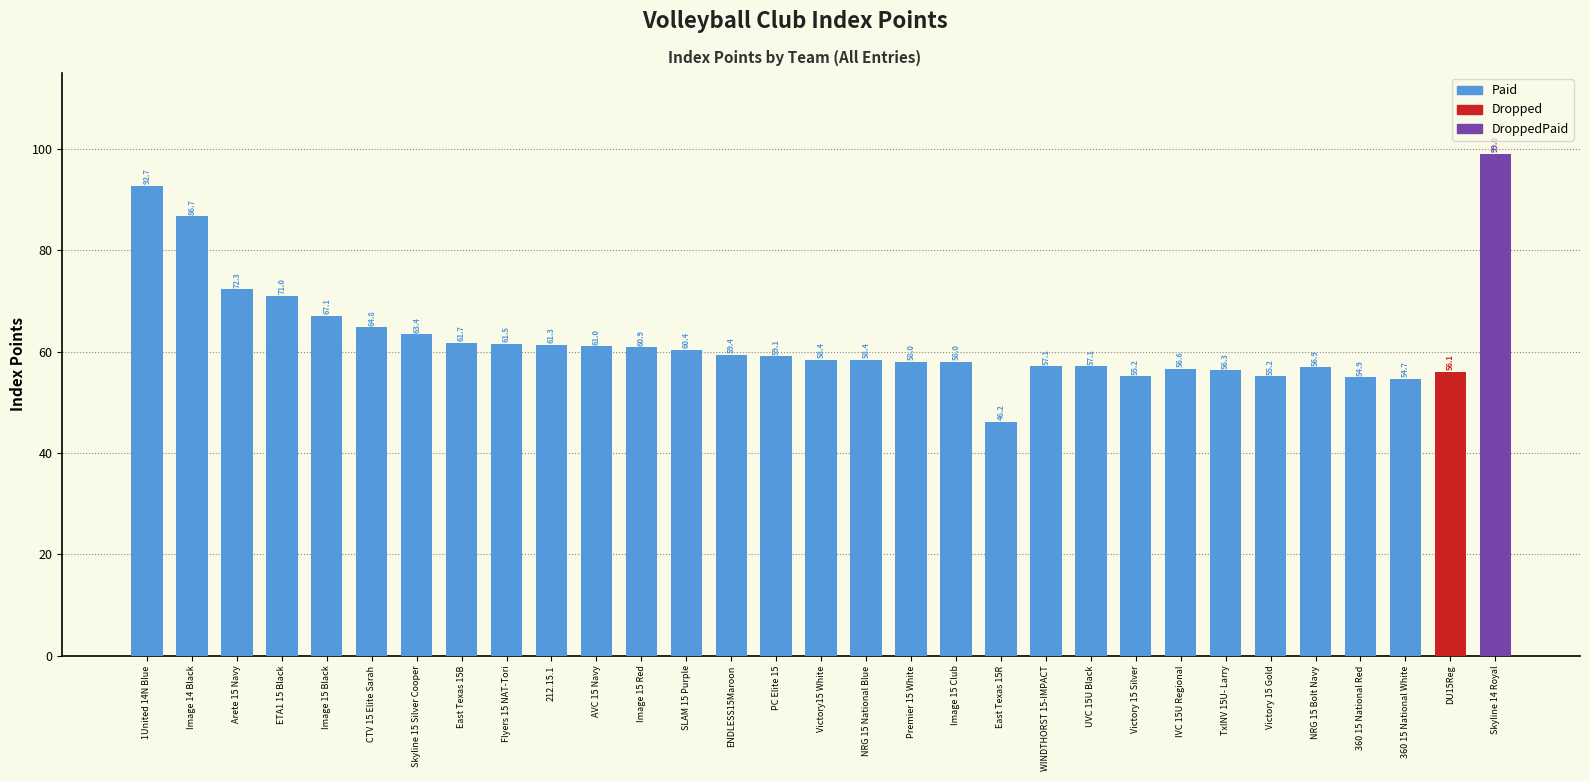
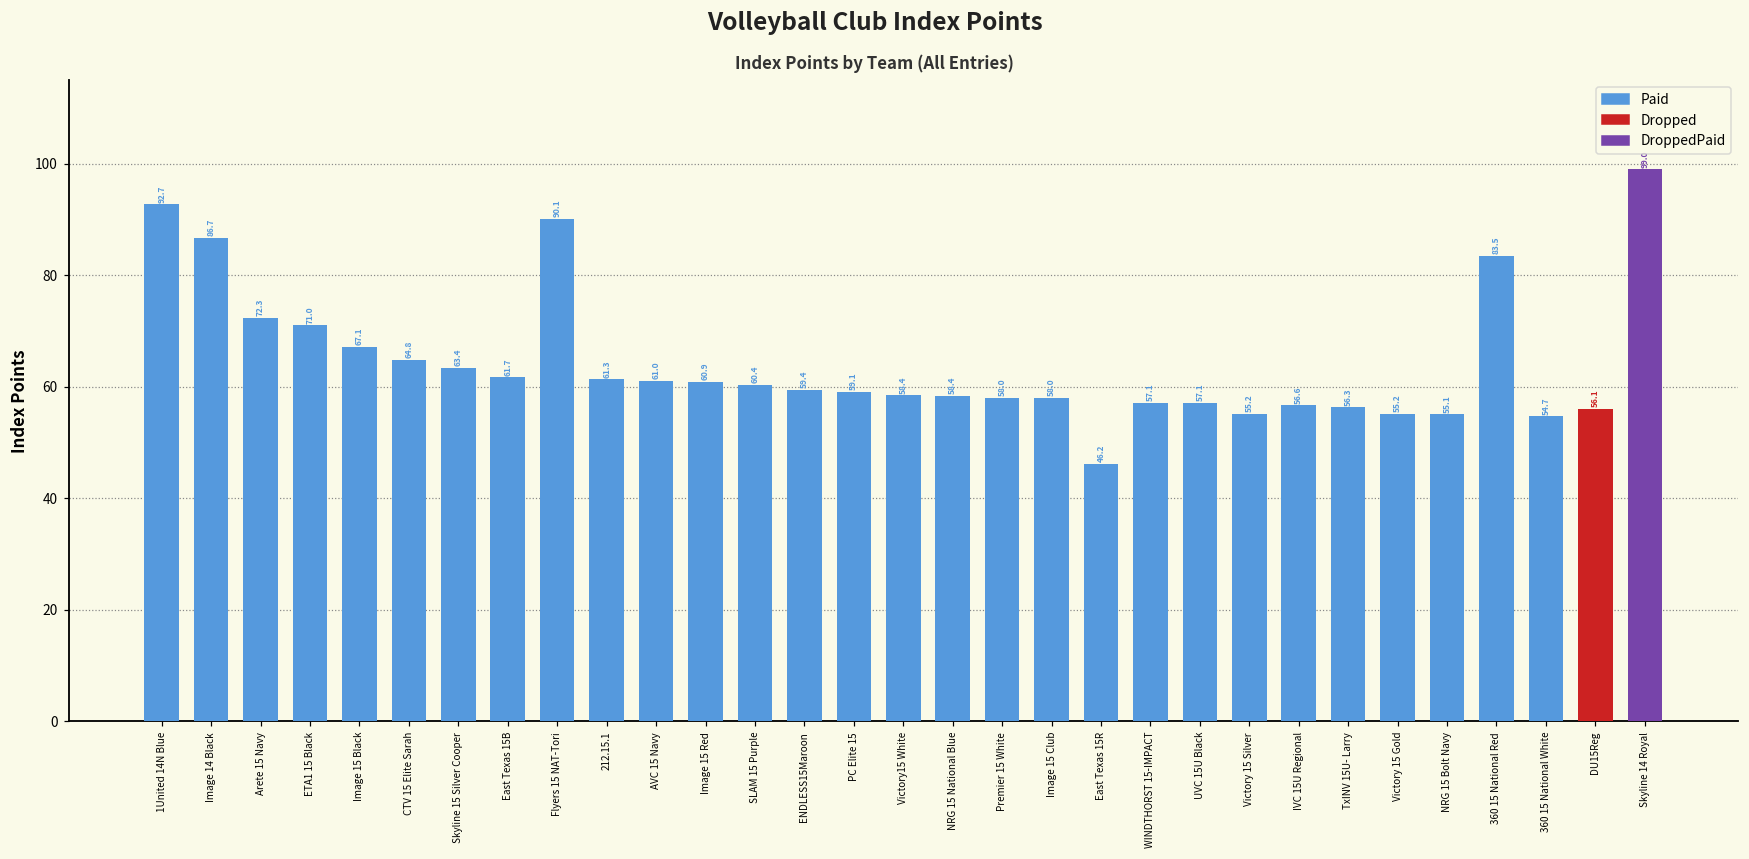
  {
    "Paid": {
      "1United 14N Blue": 92.7,
      "Image 14 Black": 86.7,
      "Arete 15 Navy": 72.3,
      "ETA1 15 Black": 71.0,
      "Image 15 Black": 67.1,
      "CTV 15 Elite Sarah": 64.8,
      "Skyline 15 Silver Cooper": 63.4,
      "East Texas 15B": 61.7,
-     "Flyers 15 NAT-Tori": 61.5,
+     "Flyers 15 NAT-Tori": 90.1,
      "212.15.1": 61.3,
      "AVC 15 Navy": 61.0,
      "Image 15 Red": 60.9,
      "SLAM 15 Purple": 60.4,
      "ENDLESS15Maroon": 59.4,
      "PC Elite 15": 59.1,
      "Victory15 White": 58.4,
      "NRG 15 National Blue": 58.4,
      "Premier 15 White": 58.0,
      "Image 15 Club": 58.0,
      "East Texas 15R": 46.2,
      "WINDTHORST 15-IMPACT": 57.1,
      "UVC 15U Black": 57.1,
      "Victory 15 Silver": 55.2,
      "IVC 15U Regional": 56.6,
      "TxINV 15U- Larry": 56.3,
      "Victory 15 Gold": 55.2,
-     "NRG 15 Bolt Navy": 56.9,
-     "360 15 National Red": 54.9,
+     "NRG 15 Bolt Navy": 55.1,
+     "360 15 National Red": 83.5,
      "360 15 National White": 54.7
    },
    "Dropped": {
      "DU15Reg": 56.1
    }
  }
